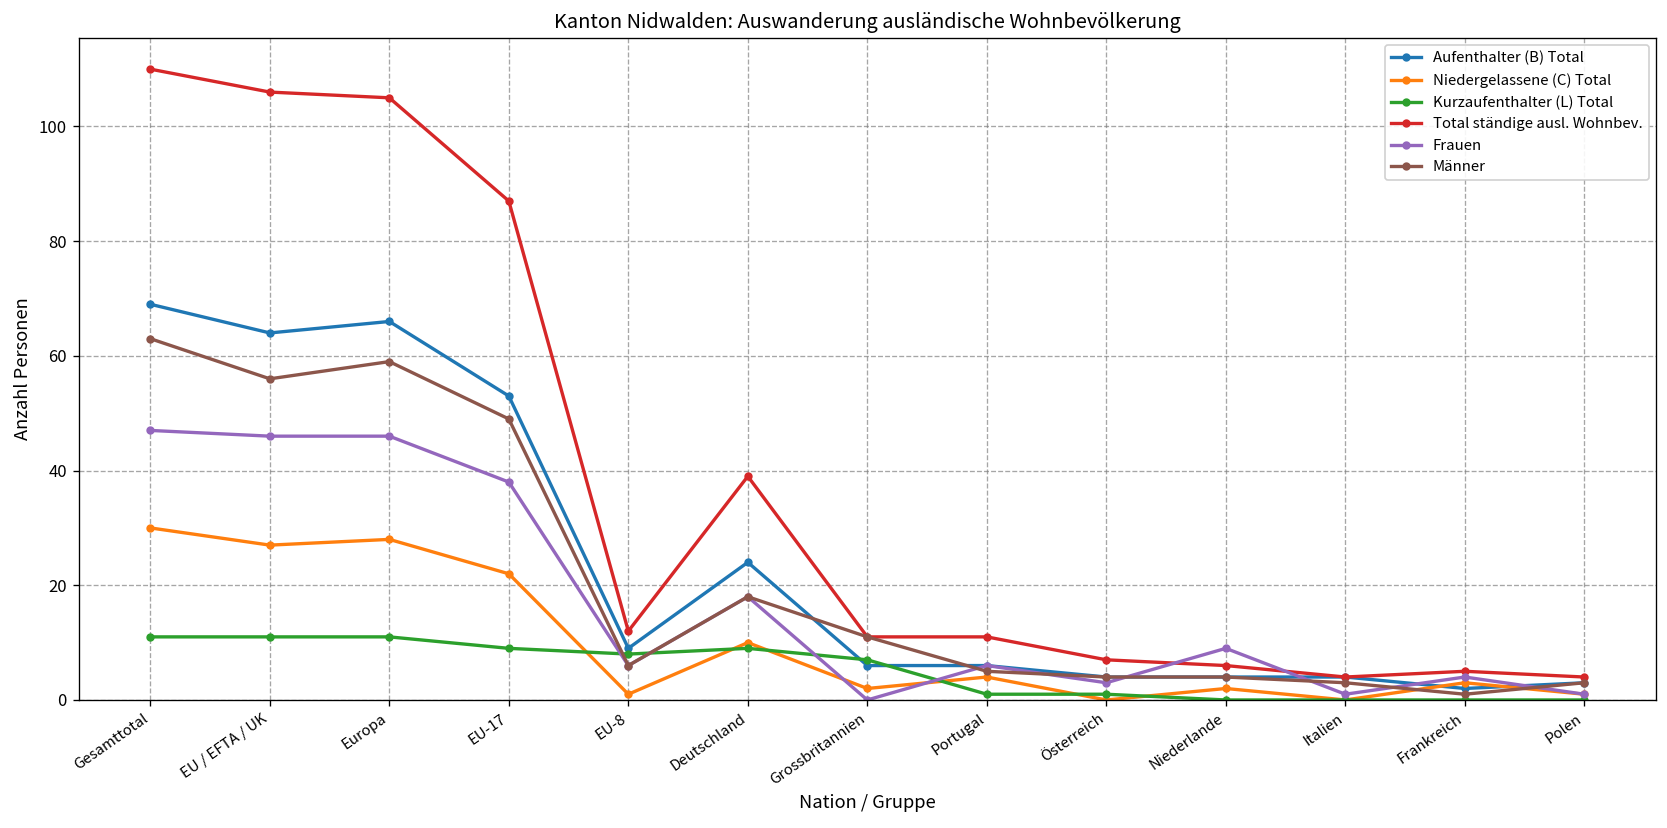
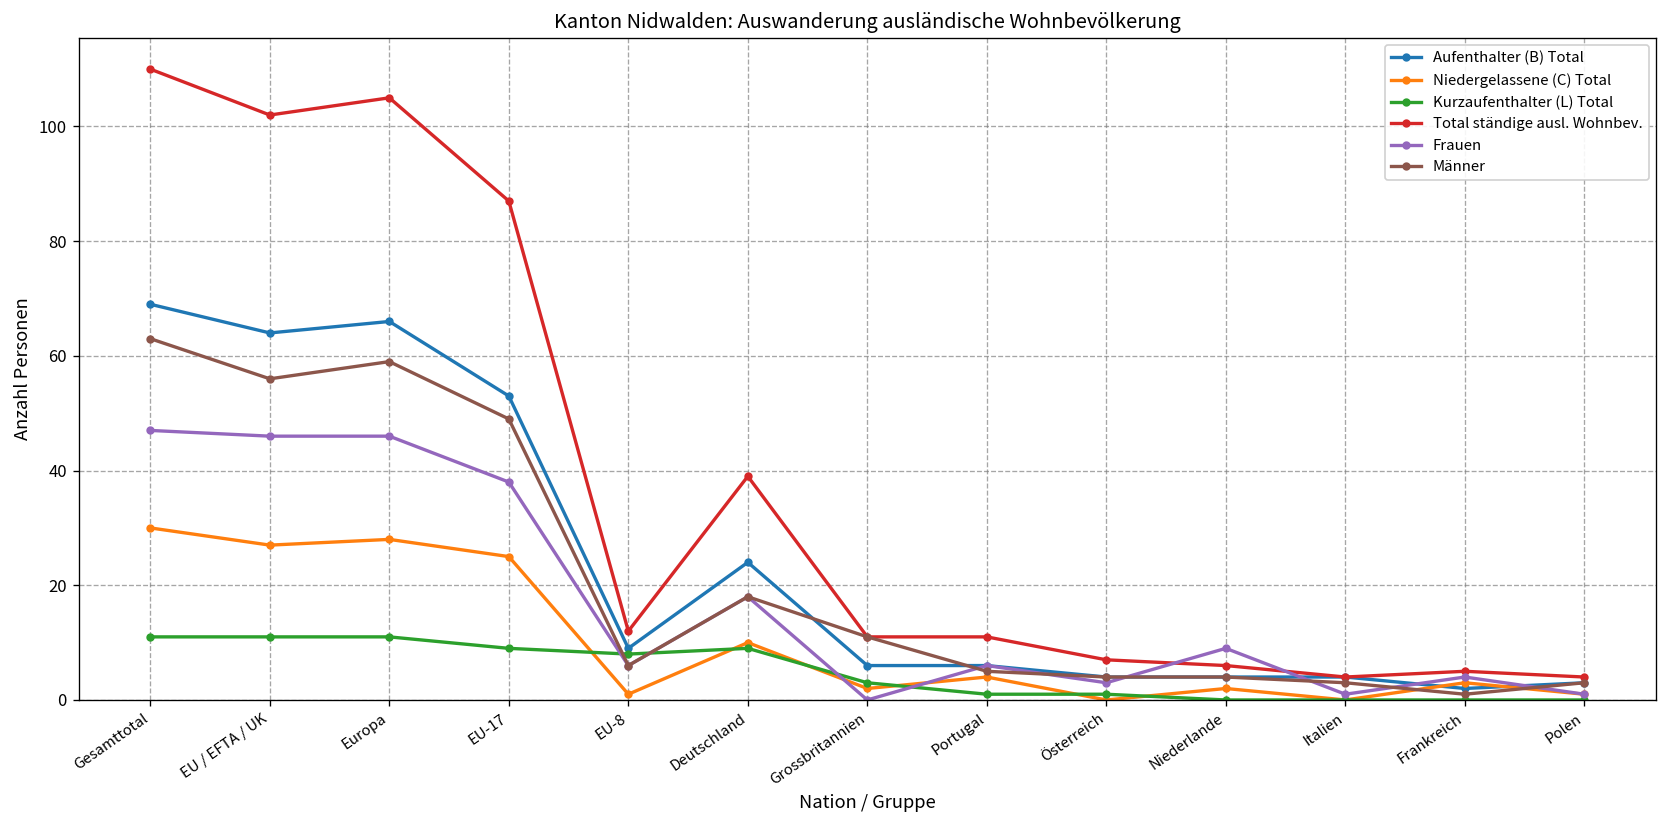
  {
    "Aufenthalter (B) Total": {
      "Gesamttotal": 69,
      "EU / EFTA / UK": 64,
      "Europa": 66,
      "EU-17": 53,
      "EU-8": 9,
      "Deutschland": 24,
      "Grossbritannien": 6,
      "Frankreich": 2
    },
    "Niedergelassene (C) Total": {
      "Gesamttotal": 30,
      "EU / EFTA / UK": 27,
      "Europa": 28,
-     "EU-17": 22,
+     "EU-17": 25,
      "EU-8": 1,
      "Deutschland": 10,
      "Grossbritannien": 2,
      "Portugal": 4,
      "Österreich": 0,
      "Niederlande": 2,
      "Frankreich": 3
    },
    "Kurzaufenthalter (L) Total": {
      "Gesamttotal": 11,
      "EU / EFTA / UK": 11,
      "Europa": 11,
      "EU-17": 9,
      "EU-8": 8,
      "Deutschland": 9,
-     "Grossbritannien": 7,
+     "Grossbritannien": 3,
      "Portugal": 1,
      "Österreich": 1,
      "Niederlande": 0,
      "Frankreich": 0,
      "Polen": 0
    },
    "Total ständige ausl. Wohnbev.": {
      "Gesamttotal": 110,
-     "EU / EFTA / UK": 106,
+     "EU / EFTA / UK": 102,
      "Europa": 105,
      "EU-17": 87,
      "EU-8": 12,
      "Deutschland": 39,
      "Portugal": 11,
      "Österreich": 7,
      "Niederlande": 6,
      "Frankreich": 5,
      "Polen": 4
    },
    "Frauen": {
      "Gesamttotal": 47,
      "EU / EFTA / UK": 46,
      "Europa": 46,
      "EU-17": 38,
      "Grossbritannien": 0,
      "Österreich": 3,
      "Niederlande": 9,
      "Italien": 1,
      "Frankreich": 4
    },
    "Männer": {
      "Gesamttotal": 63,
      "EU / EFTA / UK": 56,
      "Europa": 59,
      "EU-17": 49,
      "Portugal": 5,
      "Italien": 3,
      "Frankreich": 1
    }
  }
